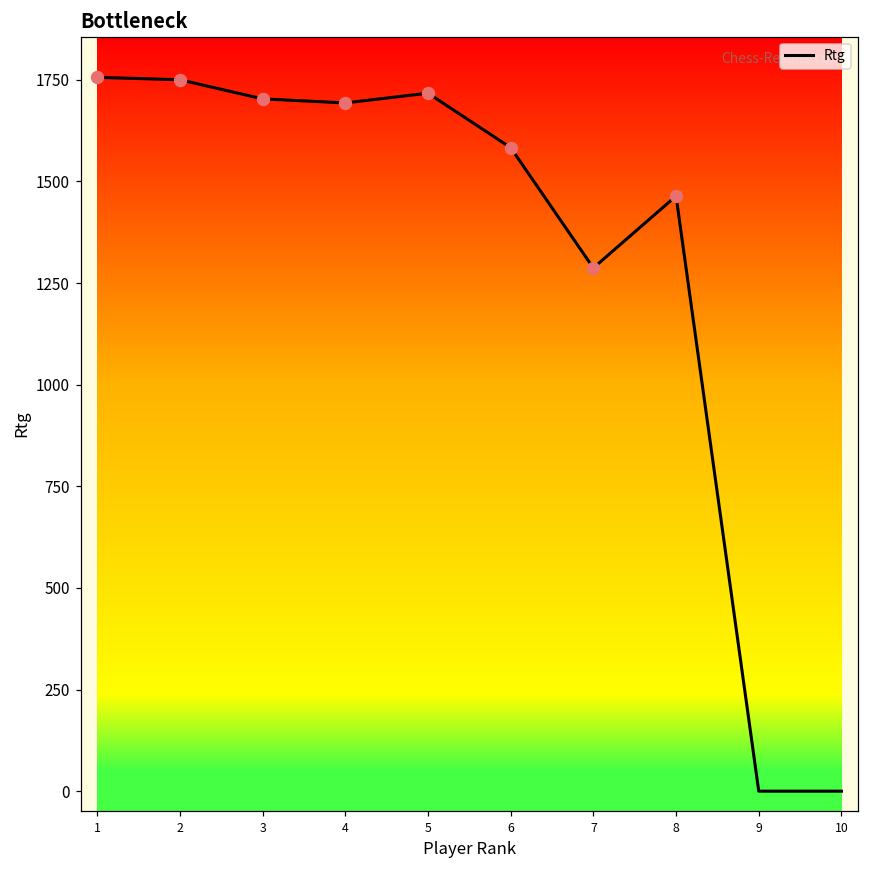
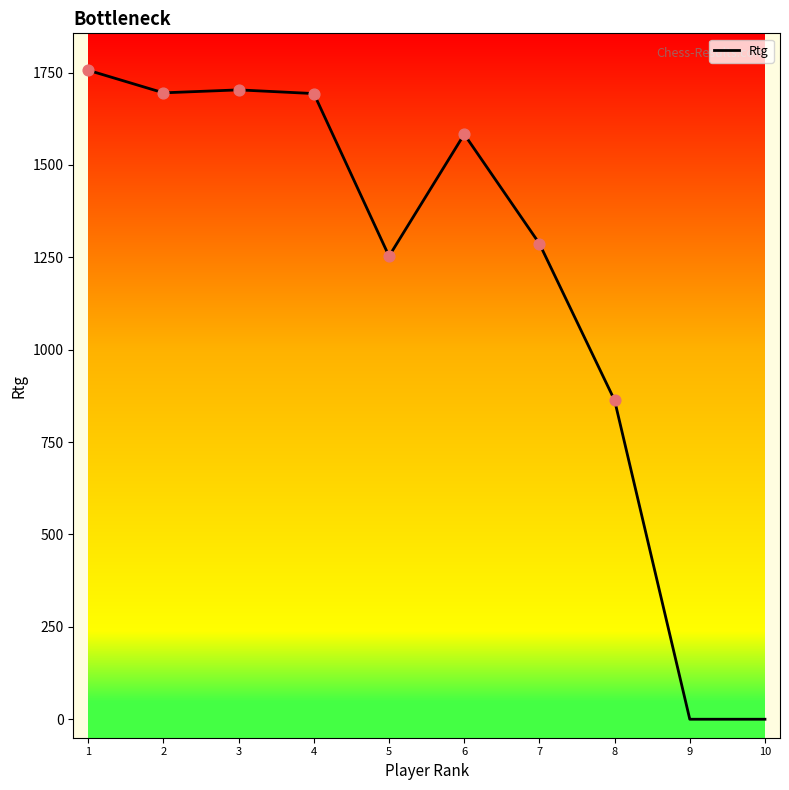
  {
    "Rtg": {
-     "2": 1750,
-     "5": 1720,
-     "8": 1460,
+     "2": 1700,
+     "5": 1250,
+     "8": 860,
      "9": 0,
      "10": 0
    }
  }
